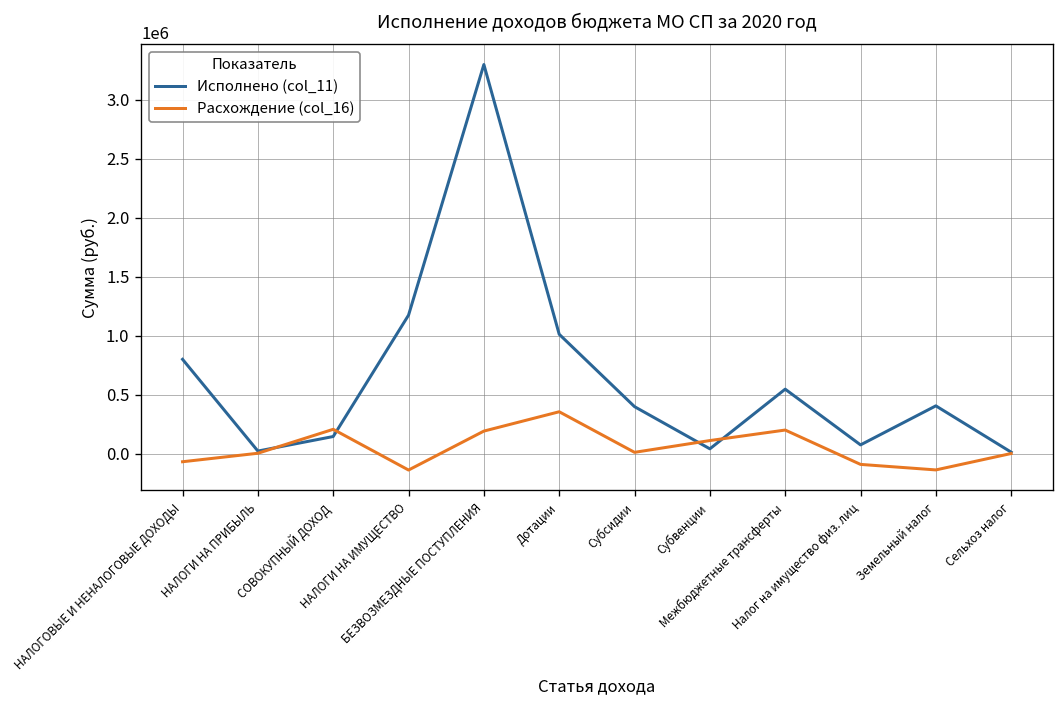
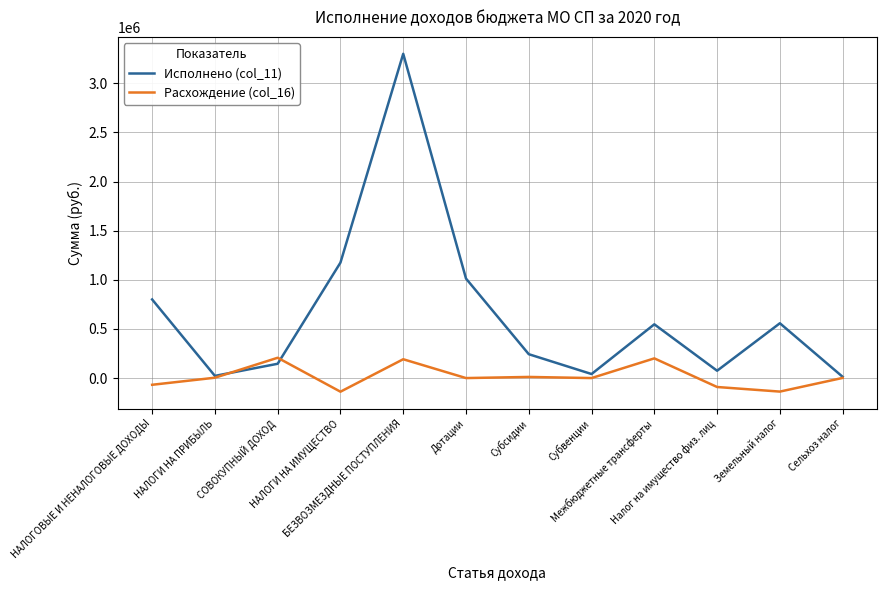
  {
    "Исполнено (col_11)": {
      "НАЛОГОВЫЕ И НЕНАЛОГОВЫЕ ДОХОДЫ": 800000,
      "СОВОКУПНЫЙ ДОХОД": 100000,
      "НАЛОГИ НА ИМУЩЕСТВО": 1200000,
      "БЕЗВОЗМЕЗДНЫЕ ПОСТУПЛЕНИЯ": 3300000,
      "Дотации": 1000000,
-     "Субсидии": 400000,
+     "Субсидии": 200000,
      "Субвенции": 0,
      "Межбюджетные трансферты": 500000,
      "Налог на имущество физ. лиц": 100000,
-     "Земельный налог": 400000
+     "Земельный налог": 600000
    },
    "Расхождение (col_16)": {
      "НАЛОГОВЫЕ И НЕНАЛОГОВЫЕ ДОХОДЫ": -100000,
      "СОВОКУПНЫЙ ДОХОД": 200000,
      "НАЛОГИ НА ИМУЩЕСТВО": -100000,
      "БЕЗВОЗМЕЗДНЫЕ ПОСТУПЛЕНИЯ": 200000,
-     "Дотации": 400000,
+     "Дотации": 0,
      "Субсидии": 0,
-     "Субвенции": 100000,
+     "Субвенции": 0,
      "Межбюджетные трансферты": 200000,
      "Налог на имущество физ. лиц": -100000,
      "Земельный налог": -100000
    }
  }
